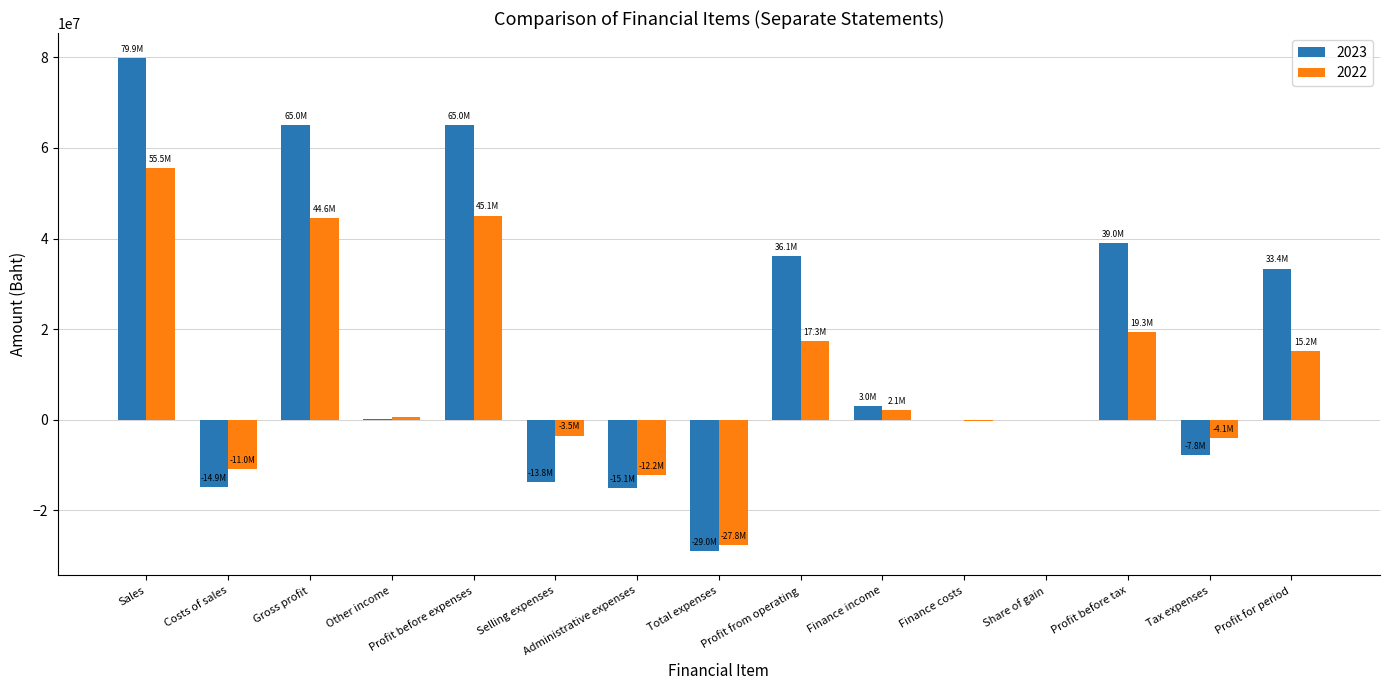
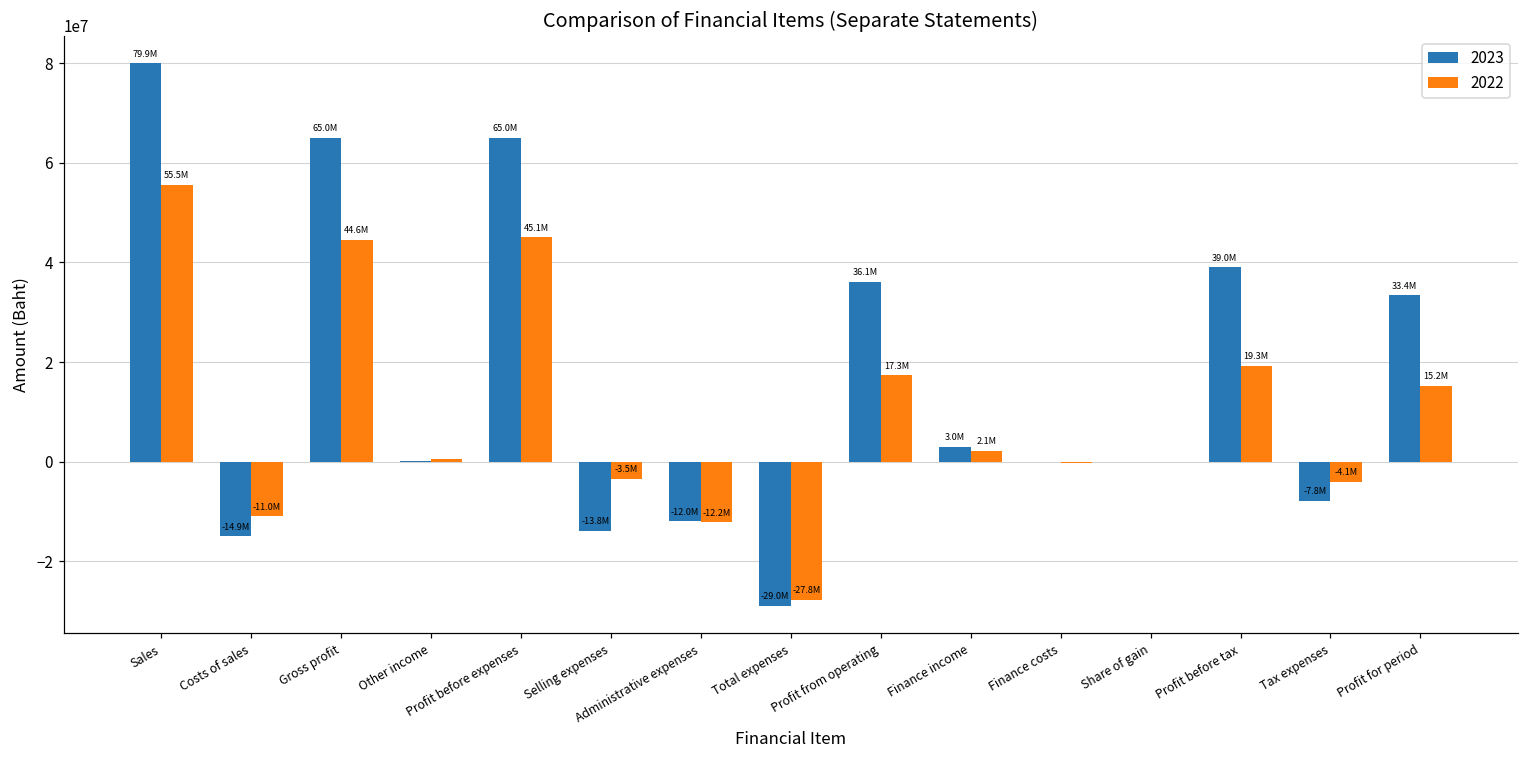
  {
    "2023": {
      "Sales": "79.9M",
      "Costs of sales": "-14.9M",
      "Gross profit": "65.0M",
      "Profit before expenses": "65.0M",
      "Selling expenses": "-13.8M",
-     "Administrative expenses": "-15.1M",
+     "Administrative expenses": "-12.0M",
      "Total expenses": "-29.0M",
      "Profit from operating": "36.1M",
      "Finance income": "3.0M",
      "Profit before tax": "39.0M",
      "Tax expenses": "-7.8M",
      "Profit for period": "33.4M"
    },
    "2022": {
      "Sales": "55.5M",
      "Costs of sales": "-11.0M",
      "Gross profit": "44.6M",
      "Profit before expenses": "45.1M",
      "Selling expenses": "-3.5M",
      "Administrative expenses": "-12.2M",
      "Total expenses": "-27.8M",
      "Profit from operating": "17.3M",
      "Finance income": "2.1M",
      "Profit before tax": "19.3M",
      "Tax expenses": "-4.1M",
      "Profit for period": "15.2M"
    }
  }
